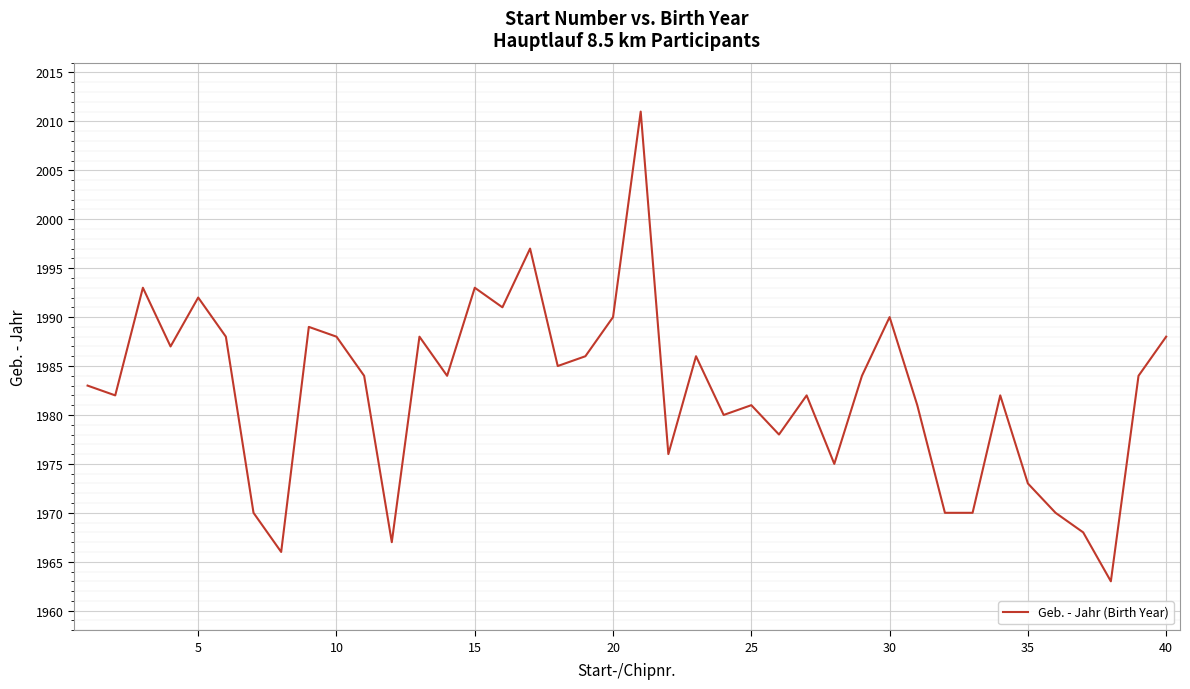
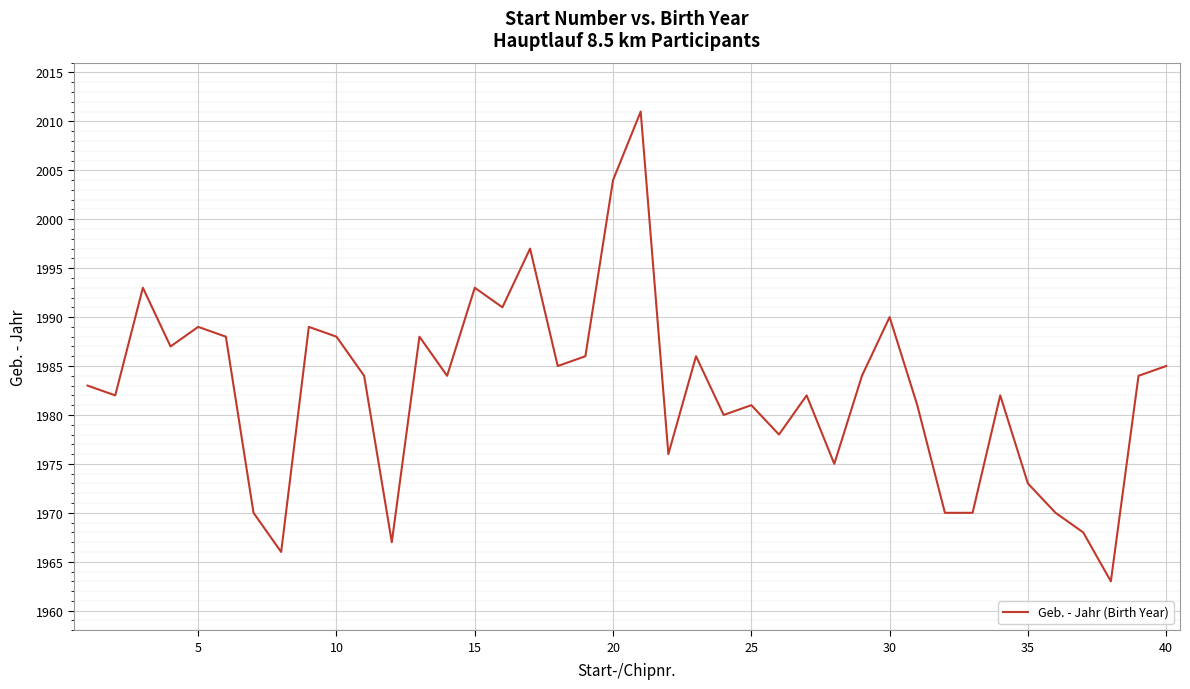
  {
-   "5": 1992,
+   "5": 1989,
    "10": 1988,
    "15": 1993,
-   "20": 1990,
+   "20": 2004,
    "25": 1981,
    "30": 1990,
    "35": 1973,
-   "40": 1988
+   "40": 1985
  }
